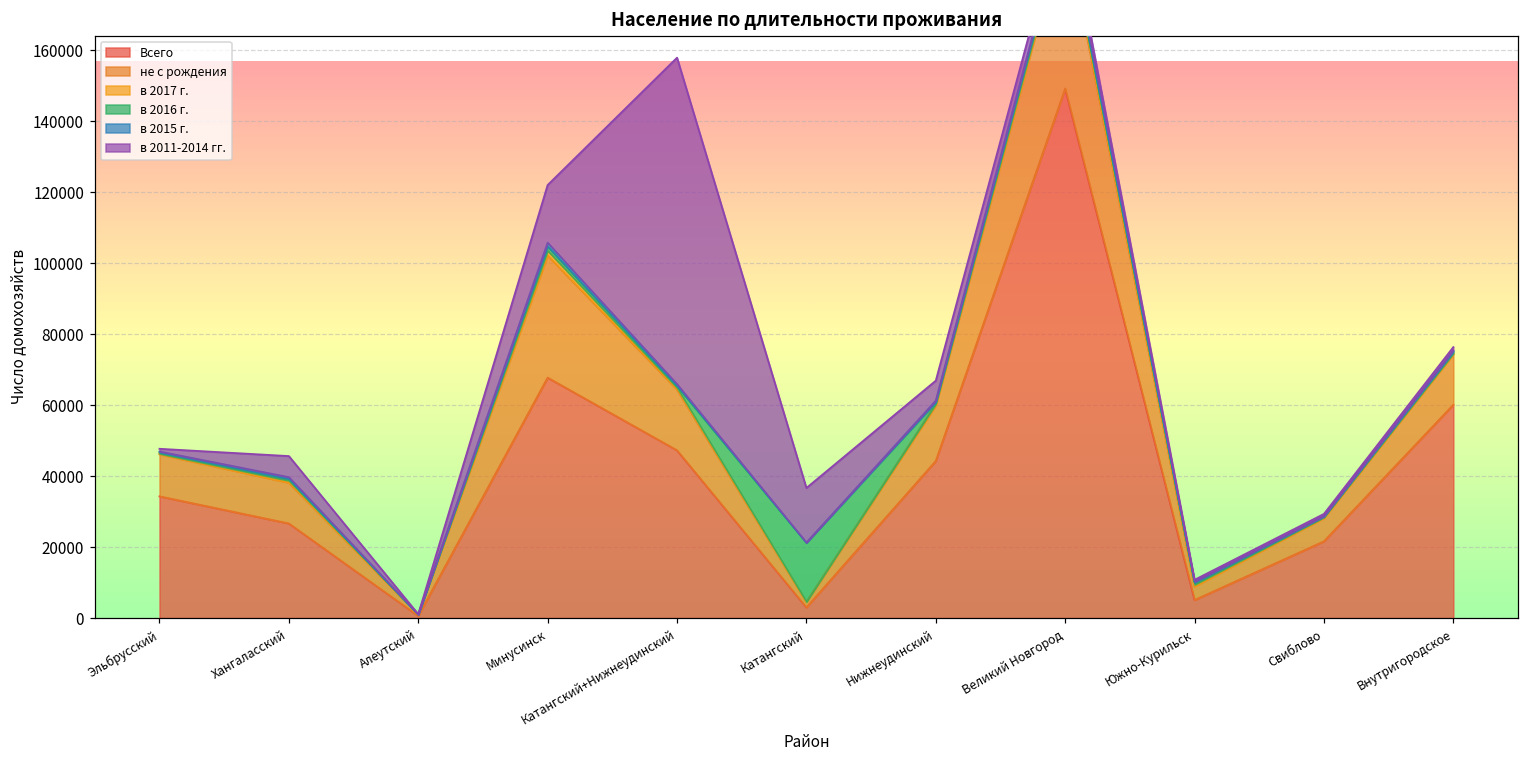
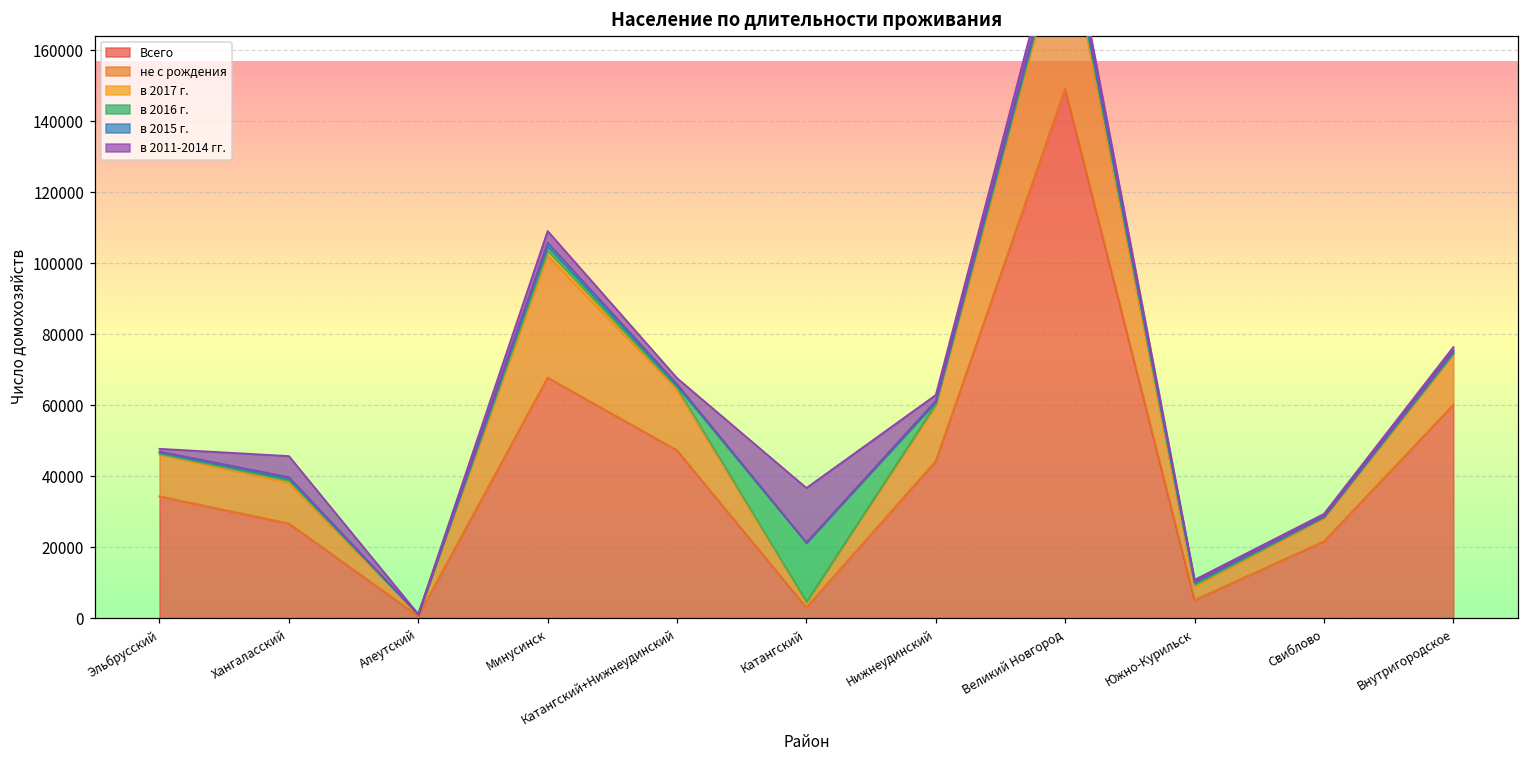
  {
    "в 2016 г.": {
      "Минусинск": 1000
    },
    "в 2015 г.": {
      "Минусинск": 1000
    },
    "в 2011-2014 гг.": {
      "Хангаласский": 6000,
-     "Минусинск": 16000,
-     "Катангский+Нижнеудинский": 92000,
+     "Минусинск": 3000,
+     "Катангский+Нижнеудинский": 2000,
      "Катангский": 15000,
-     "Нижнеудинский": 6000,
+     "Нижнеудинский": 2000,
      "Внутригородское": 1000
    }
  }
